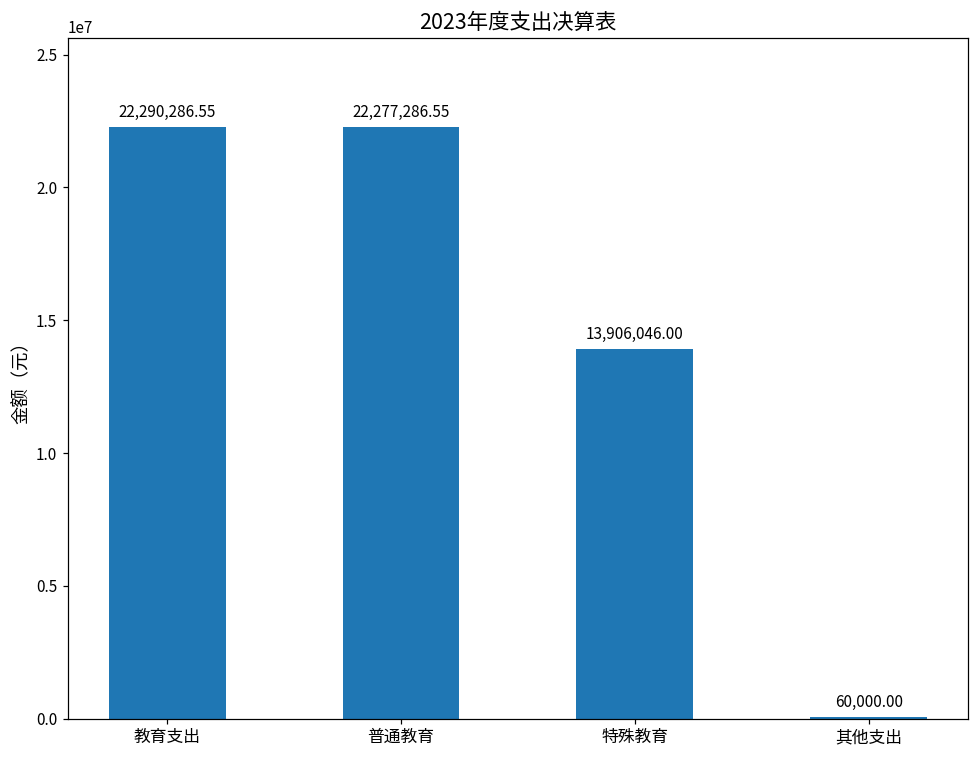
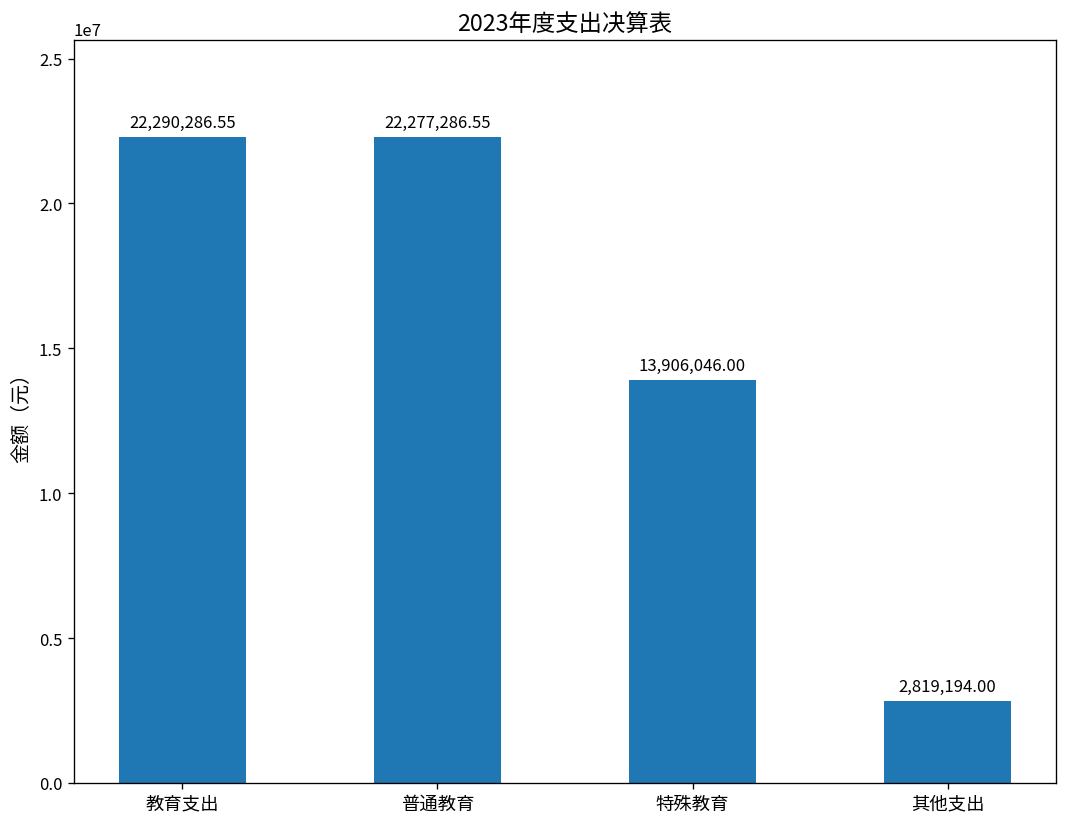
  {
    "教育支出": "22,290,286.55",
    "普通教育": "22,277,286.55",
    "特殊教育": "13,906,046.00",
-   "其他支出": "60,000.00"
+   "其他支出": "2,819,194.00"
  }
